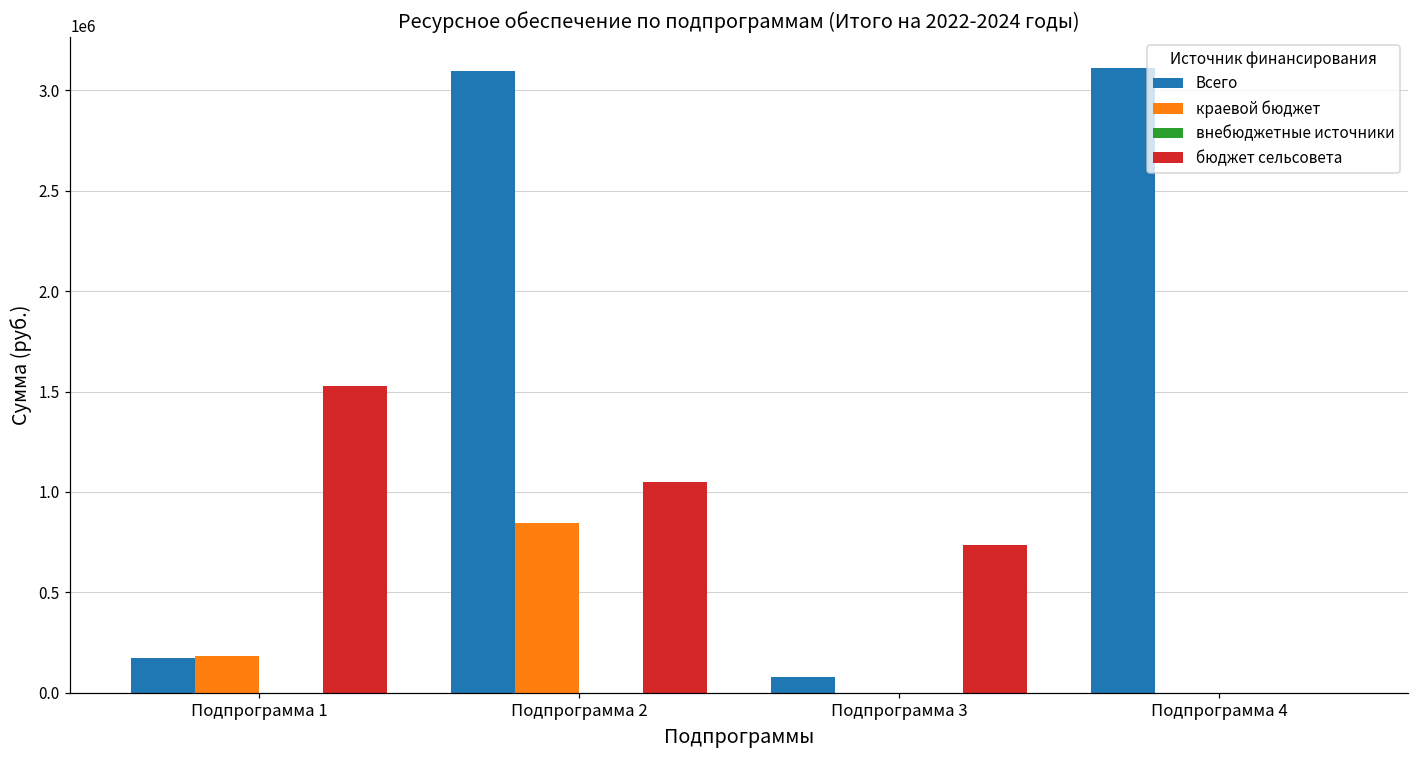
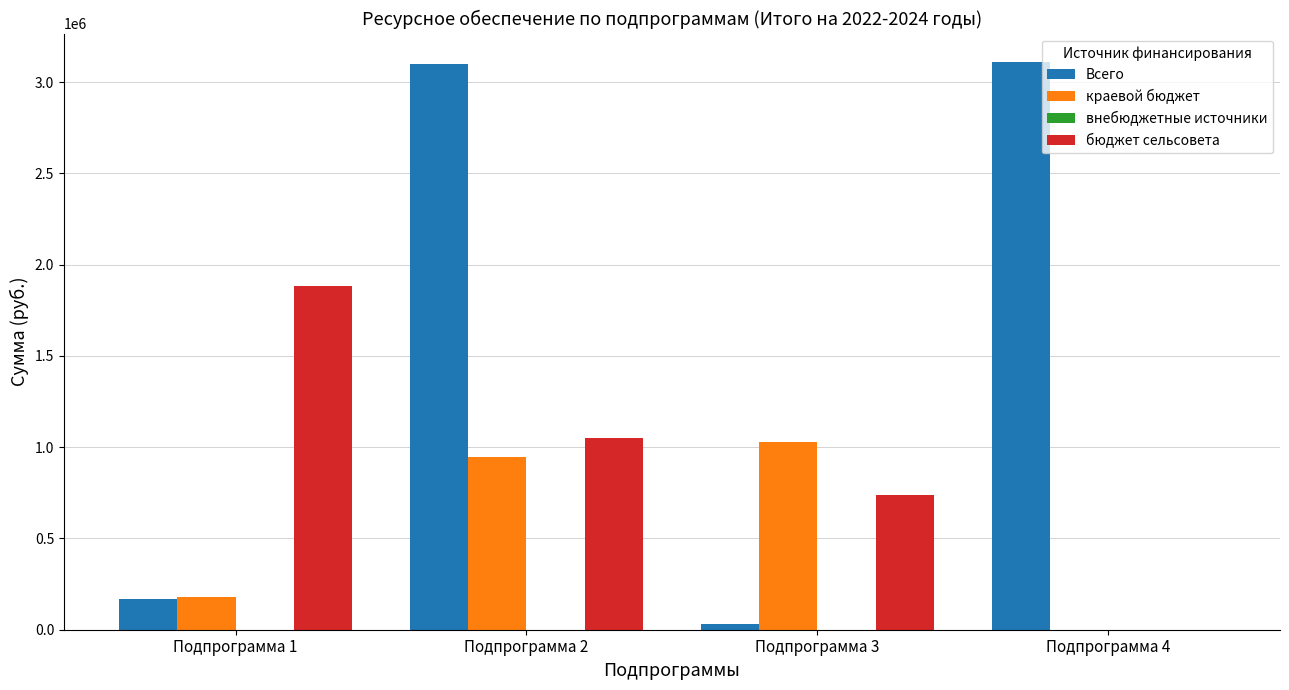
  {
    "Всего": {
      "Подпрограмма 1": 170000,
      "Подпрограмма 2": 3100000,
-     "Подпрограмма 3": 80000,
+     "Подпрограмма 3": 30000,
      "Подпрограмма 4": 3110000
    },
    "краевой бюджет": {
      "Подпрограмма 1": 180000,
-     "Подпрограмма 2": 840000,
-     "Подпрограмма 3": 0,
+     "Подпрограмма 2": 950000,
+     "Подпрограмма 3": 1030000,
      "Подпрограмма 4": 0
    },
    "внебюджетные источники": {
      "Подпрограмма 1": 0,
      "Подпрограмма 2": 0,
      "Подпрограмма 3": 0,
      "Подпрограмма 4": 0
    },
    "бюджет сельсовета": {
-     "Подпрограмма 1": 1530000,
+     "Подпрограмма 1": 1880000,
      "Подпрограмма 2": 1050000,
      "Подпрограмма 3": 740000,
      "Подпрограмма 4": 0
    }
  }
